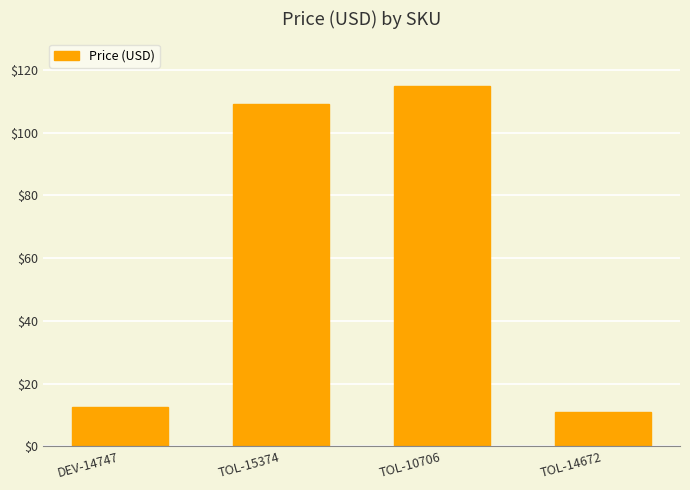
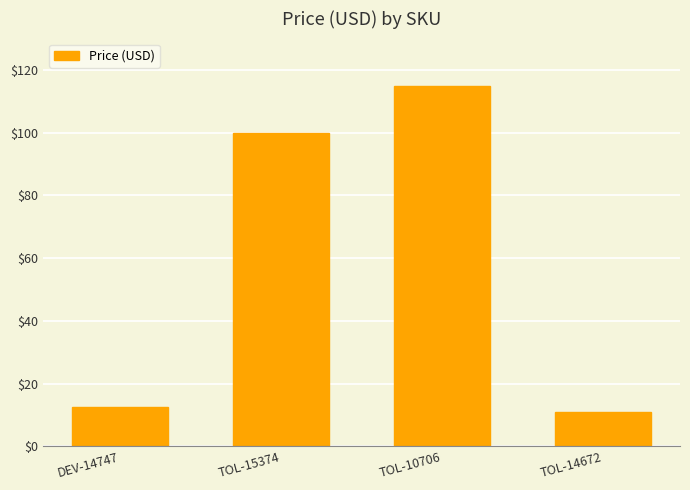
  {
    "DEV-14747": "$13",
-   "TOL-15374": "$109",
+   "TOL-15374": "$100",
    "TOL-10706": "$115",
    "TOL-14672": "$11"
  }
